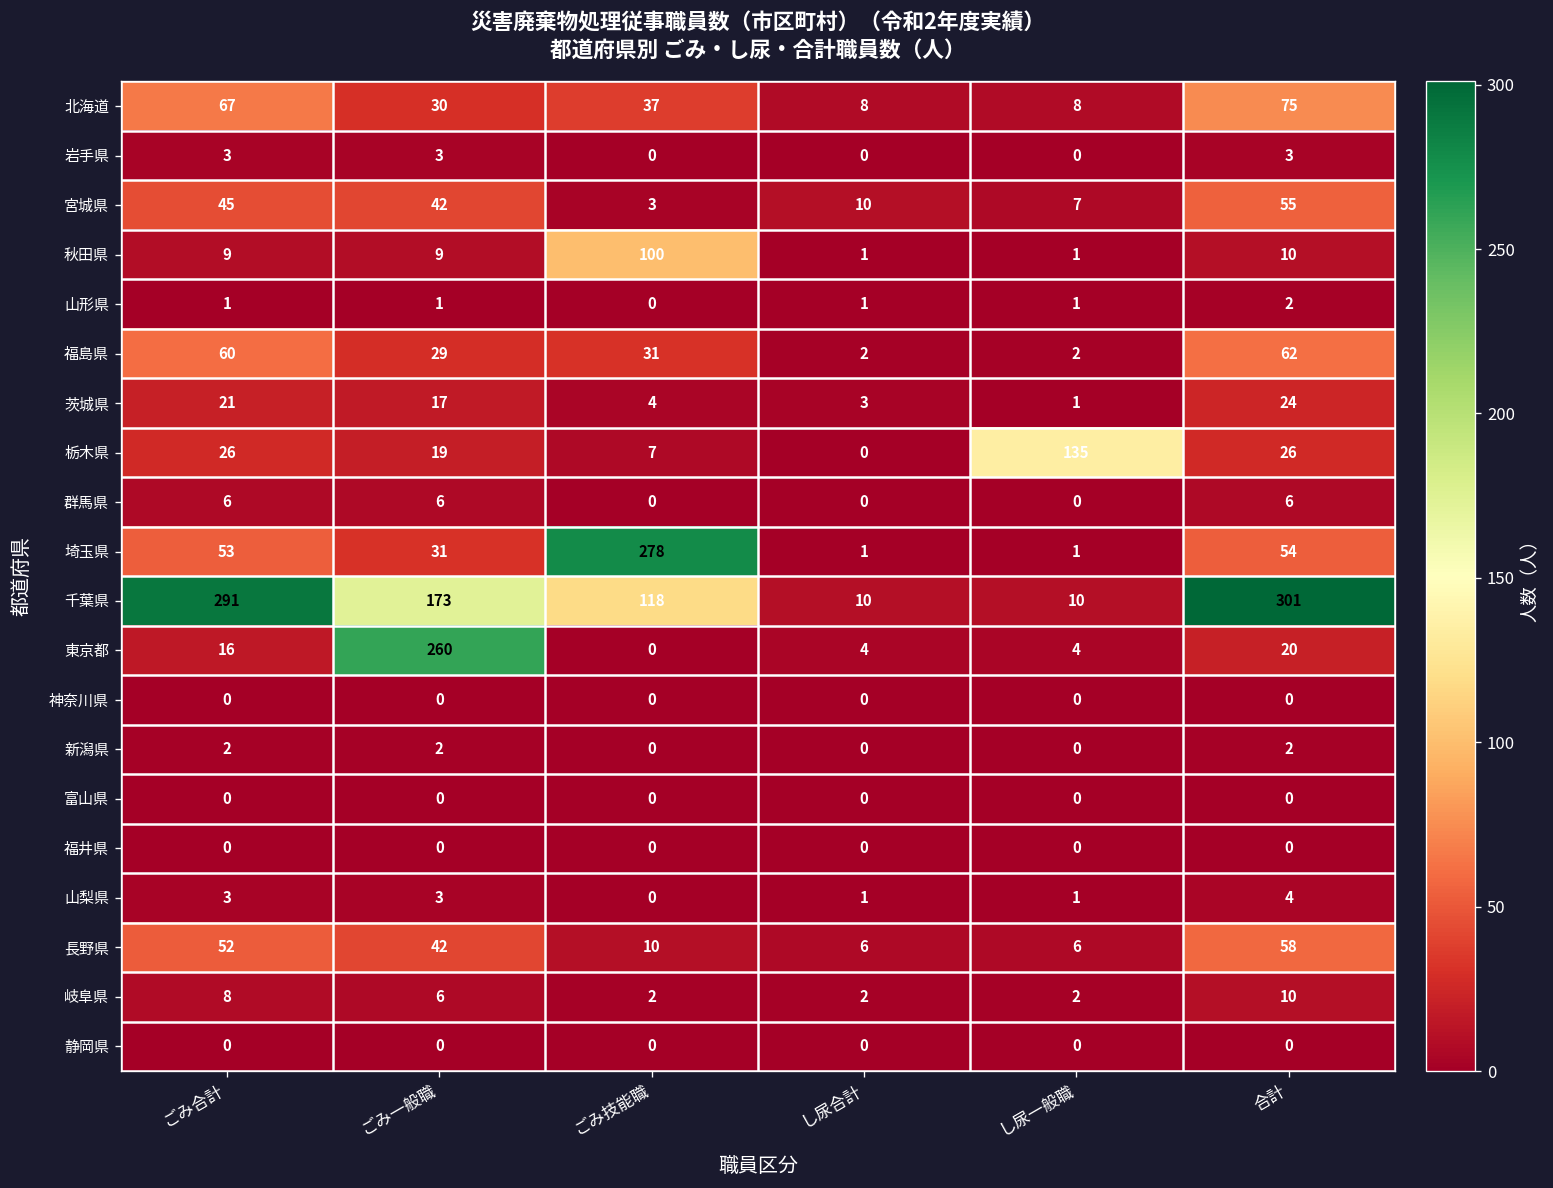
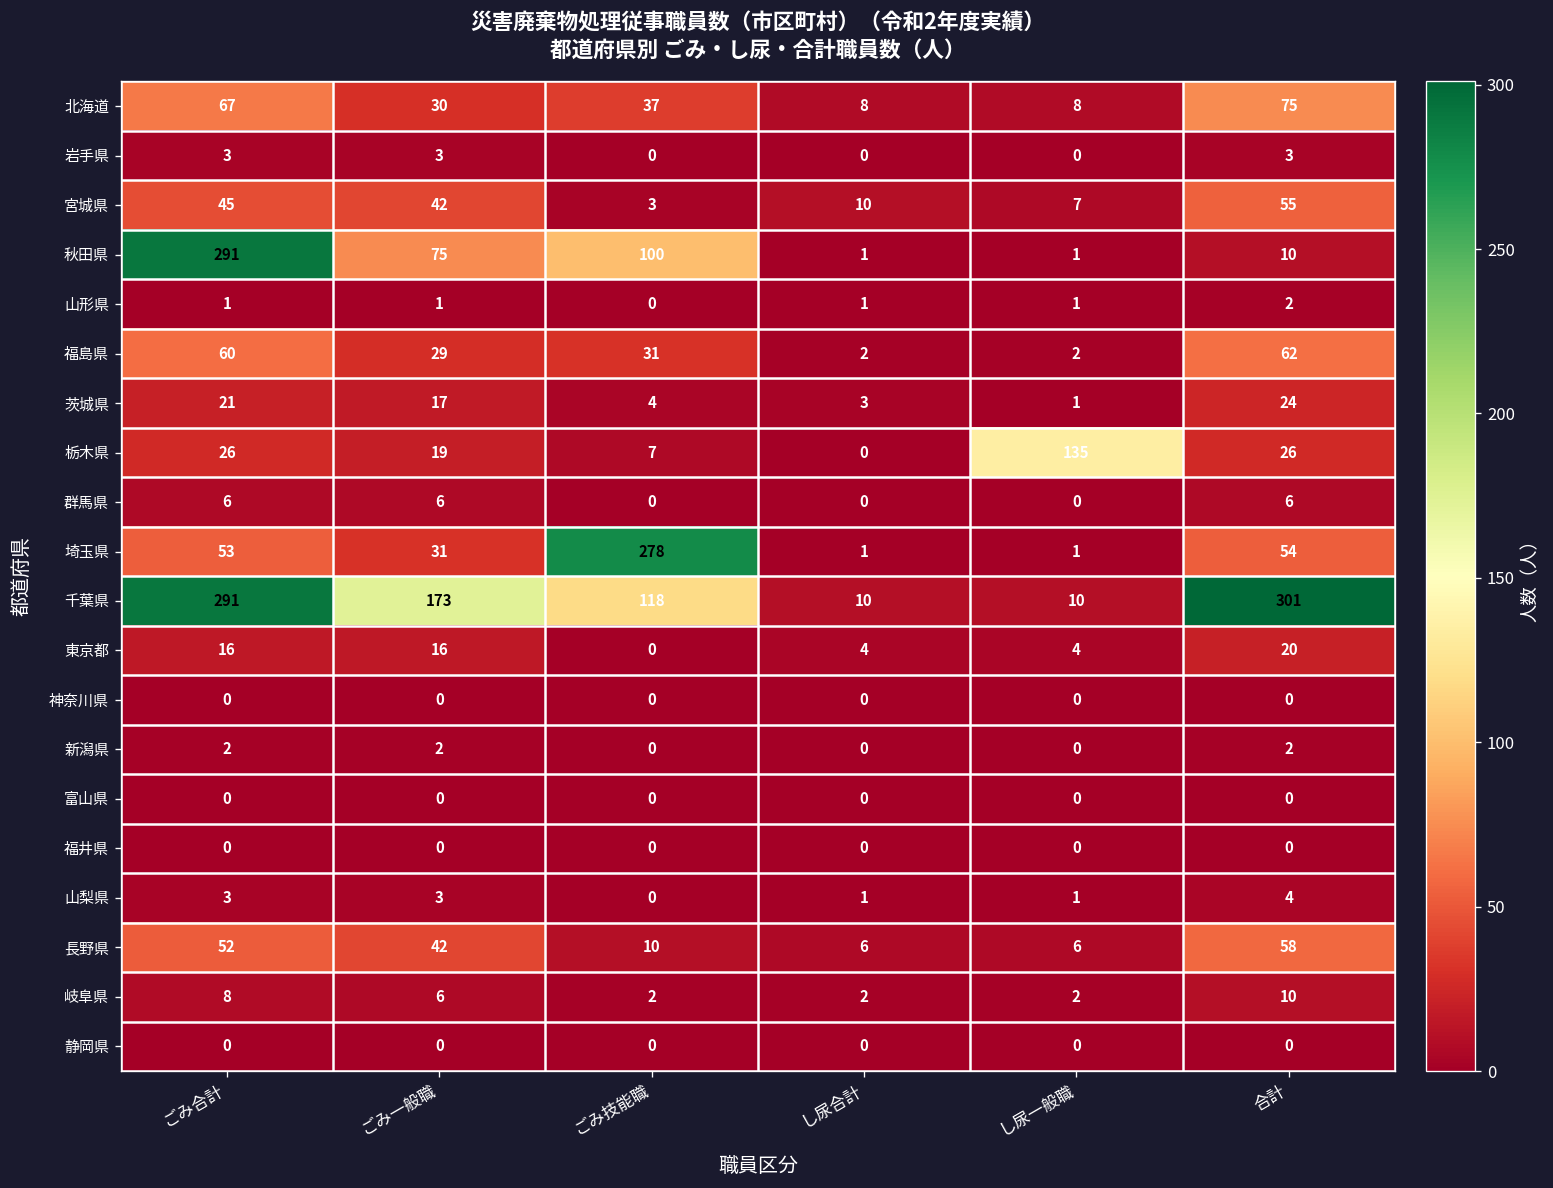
  {
    "北海道": {
      "ごみ合計": 67,
      "ごみ一般職": 30,
      "ごみ技能職": 37,
      "し尿合計": 8,
      "し尿一般職": 8,
      "合計": 75
    },
    "岩手県": {
      "ごみ合計": 3,
      "ごみ一般職": 3,
      "ごみ技能職": 0,
      "し尿合計": 0,
      "し尿一般職": 0,
      "合計": 3
    },
    "宮城県": {
      "ごみ合計": 45,
      "ごみ一般職": 42,
      "ごみ技能職": 3,
      "し尿合計": 10,
      "し尿一般職": 7,
      "合計": 55
    },
    "秋田県": {
-     "ごみ合計": 9,
-     "ごみ一般職": 9,
+     "ごみ合計": 291,
+     "ごみ一般職": 75,
      "ごみ技能職": 100,
      "し尿合計": 1,
      "し尿一般職": 1,
      "合計": 10
    },
    "山形県": {
      "ごみ合計": 1,
      "ごみ一般職": 1,
      "ごみ技能職": 0,
      "し尿合計": 1,
      "し尿一般職": 1,
      "合計": 2
    },
    "福島県": {
      "ごみ合計": 60,
      "ごみ一般職": 29,
      "ごみ技能職": 31,
      "し尿合計": 2,
      "し尿一般職": 2,
      "合計": 62
    },
    "茨城県": {
      "ごみ合計": 21,
      "ごみ一般職": 17,
      "ごみ技能職": 4,
      "し尿合計": 3,
      "し尿一般職": 1,
      "合計": 24
    },
    "栃木県": {
      "ごみ合計": 26,
      "ごみ一般職": 19,
      "ごみ技能職": 7,
      "し尿合計": 0,
      "し尿一般職": 135,
      "合計": 26
    },
    "群馬県": {
      "ごみ合計": 6,
      "ごみ一般職": 6,
      "ごみ技能職": 0,
      "し尿合計": 0,
      "し尿一般職": 0,
      "合計": 6
    },
    "埼玉県": {
      "ごみ合計": 53,
      "ごみ一般職": 31,
      "ごみ技能職": 278,
      "し尿合計": 1,
      "し尿一般職": 1,
      "合計": 54
    },
    "千葉県": {
      "ごみ合計": 291,
      "ごみ一般職": 173,
      "ごみ技能職": 118,
      "し尿合計": 10,
      "し尿一般職": 10,
      "合計": 301
    },
    "東京都": {
      "ごみ合計": 16,
-     "ごみ一般職": 260,
+     "ごみ一般職": 16,
      "ごみ技能職": 0,
      "し尿合計": 4,
      "し尿一般職": 4,
      "合計": 20
    },
    "神奈川県": {
      "ごみ合計": 0,
      "ごみ一般職": 0,
      "ごみ技能職": 0,
      "し尿合計": 0,
      "し尿一般職": 0,
      "合計": 0
    },
    "新潟県": {
      "ごみ合計": 2,
      "ごみ一般職": 2,
      "ごみ技能職": 0,
      "し尿合計": 0,
      "し尿一般職": 0,
      "合計": 2
    },
    "富山県": {
      "ごみ合計": 0,
      "ごみ一般職": 0,
      "ごみ技能職": 0,
      "し尿合計": 0,
      "し尿一般職": 0,
      "合計": 0
    },
    "福井県": {
      "ごみ合計": 0,
      "ごみ一般職": 0,
      "ごみ技能職": 0,
      "し尿合計": 0,
      "し尿一般職": 0,
      "合計": 0
    },
    "山梨県": {
      "ごみ合計": 3,
      "ごみ一般職": 3,
      "ごみ技能職": 0,
      "し尿合計": 1,
      "し尿一般職": 1,
      "合計": 4
    },
    "長野県": {
      "ごみ合計": 52,
      "ごみ一般職": 42,
      "ごみ技能職": 10,
      "し尿合計": 6,
      "し尿一般職": 6,
      "合計": 58
    },
    "岐阜県": {
      "ごみ合計": 8,
      "ごみ一般職": 6,
      "ごみ技能職": 2,
      "し尿合計": 2,
      "し尿一般職": 2,
      "合計": 10
    },
    "静岡県": {
      "ごみ合計": 0,
      "ごみ一般職": 0,
      "ごみ技能職": 0,
      "し尿合計": 0,
      "し尿一般職": 0,
      "合計": 0
    }
  }
